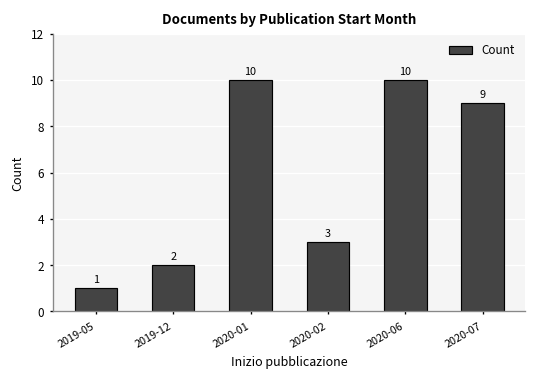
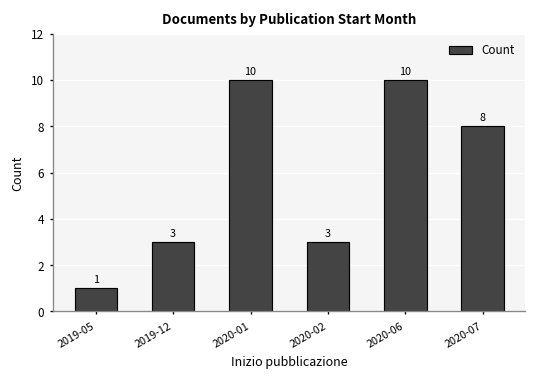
  {
    "2019-05": 1,
-   "2019-12": 2,
+   "2019-12": 3,
    "2020-01": 10,
    "2020-02": 3,
    "2020-06": 10,
-   "2020-07": 9
+   "2020-07": 8
  }
